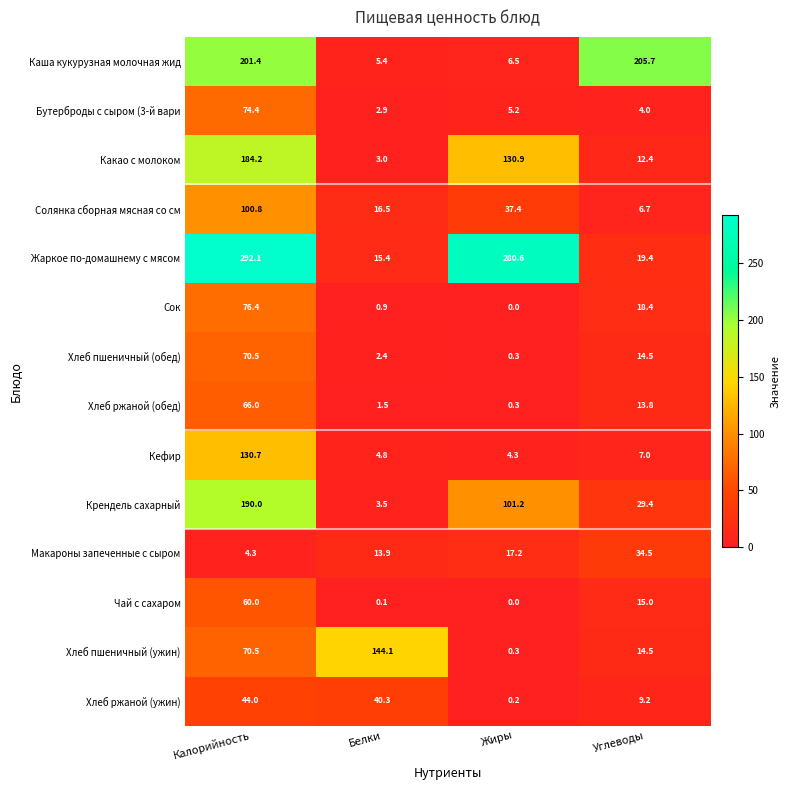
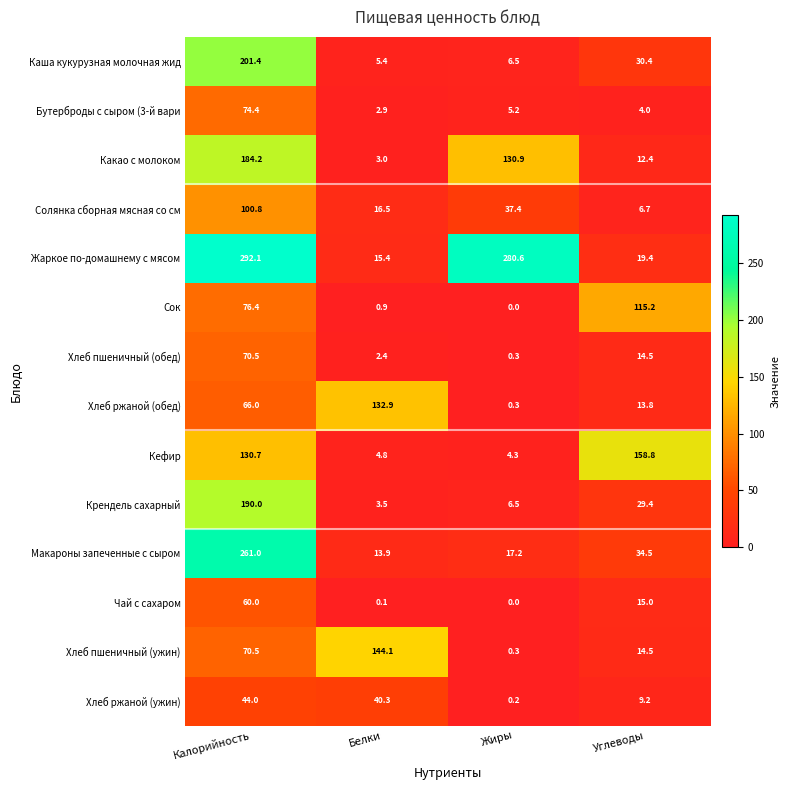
  {
    "Каша кукурузная молочная жид": {
      "Калорийность": 201.4,
      "Белки": 5.4,
      "Жиры": 6.5,
-     "Углеводы": 205.7
+     "Углеводы": 30.4
    },
    "Бутерброды с сыром (3-й вари": {
      "Калорийность": 74.4,
      "Белки": 2.9,
      "Жиры": 5.2,
      "Углеводы": 4.0
    },
    "Какао с молоком": {
      "Калорийность": 184.2,
      "Белки": 3.0,
      "Жиры": 130.9,
      "Углеводы": 12.4
    },
    "Солянка сборная мясная со см": {
      "Калорийность": 100.8,
      "Белки": 16.5,
      "Жиры": 37.4,
      "Углеводы": 6.7
    },
    "Жаркое по-домашнему с мясом": {
      "Калорийность": 292.1,
      "Белки": 15.4,
      "Жиры": 280.6,
      "Углеводы": 19.4
    },
    "Сок": {
      "Калорийность": 76.4,
      "Белки": 0.9,
      "Жиры": 0.0,
-     "Углеводы": 18.4
+     "Углеводы": 115.2
    },
    "Хлеб пшеничный (обед)": {
      "Калорийность": 70.5,
      "Белки": 2.4,
      "Жиры": 0.3,
      "Углеводы": 14.5
    },
    "Хлеб ржаной (обед)": {
      "Калорийность": 66.0,
-     "Белки": 1.5,
+     "Белки": 132.9,
      "Жиры": 0.3,
      "Углеводы": 13.8
    },
    "Кефир": {
      "Калорийность": 130.7,
      "Белки": 4.8,
      "Жиры": 4.3,
-     "Углеводы": 7.0
+     "Углеводы": 158.8
    },
    "Крендель сахарный": {
      "Калорийность": 190.0,
      "Белки": 3.5,
-     "Жиры": 101.2,
+     "Жиры": 6.5,
      "Углеводы": 29.4
    },
    "Макароны запеченные с сыром": {
-     "Калорийность": 4.3,
+     "Калорийность": 261.0,
      "Белки": 13.9,
      "Жиры": 17.2,
      "Углеводы": 34.5
    },
    "Чай с сахаром": {
      "Калорийность": 60.0,
      "Белки": 0.1,
      "Жиры": 0.0,
      "Углеводы": 15.0
    },
    "Хлеб пшеничный (ужин)": {
      "Калорийность": 70.5,
      "Белки": 144.1,
      "Жиры": 0.3,
      "Углеводы": 14.5
    },
    "Хлеб ржаной (ужин)": {
      "Калорийность": 44.0,
      "Белки": 40.3,
      "Жиры": 0.2,
      "Углеводы": 9.2
    }
  }
